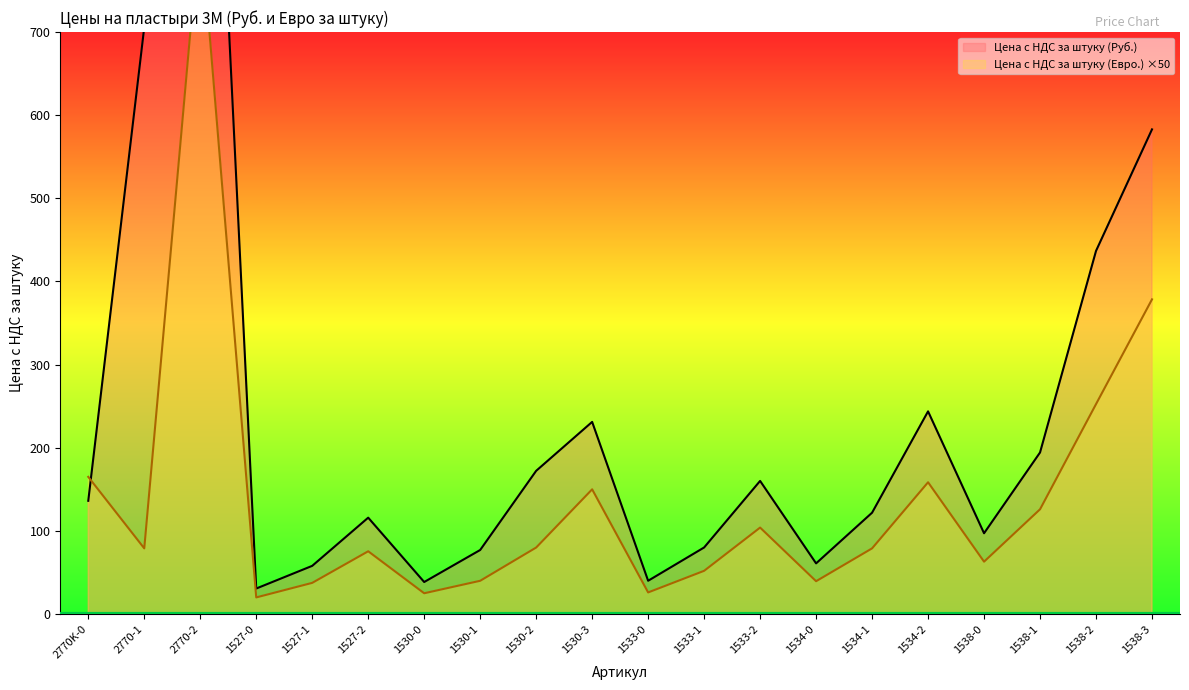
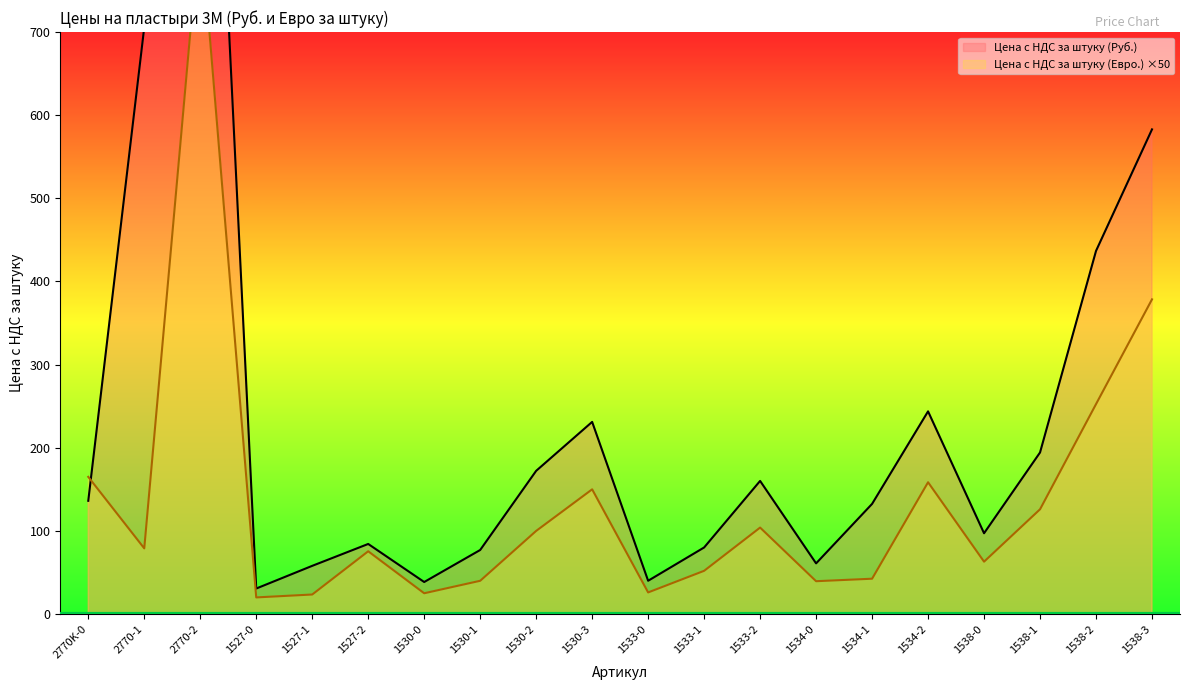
  {
    "Цена с НДС за штуку (Руб.)": {
      "2770K-0": 140,
      "1527-0": 30,
      "1527-1": 60,
-     "1527-2": 120,
+     "1527-2": 80,
      "1530-0": 40,
      "1530-1": 80,
      "1530-2": 170,
      "1530-3": 230,
      "1533-0": 40,
      "1533-1": 80,
      "1533-2": 160,
      "1534-0": 60,
-     "1534-1": 120,
+     "1534-1": 130,
      "1534-2": 240,
      "1538-0": 100,
      "1538-1": 190,
      "1538-2": 440,
      "1538-3": 580
    },
    "Цена с НДС за штуку (Евро.) ×50": {
      "2770K-0": 170,
      "2770-1": 80,
      "1527-0": 20,
-     "1527-1": 40,
+     "1527-1": 20,
      "1527-2": 80,
      "1530-0": 30,
      "1530-1": 40,
-     "1530-2": 80,
+     "1530-2": 100,
      "1530-3": 150,
      "1533-0": 30,
      "1533-1": 50,
      "1533-2": 100,
      "1534-0": 40,
-     "1534-1": 80,
+     "1534-1": 40,
      "1534-2": 160,
      "1538-0": 60,
      "1538-1": 130,
      "1538-2": 250,
      "1538-3": 380
    }
  }
